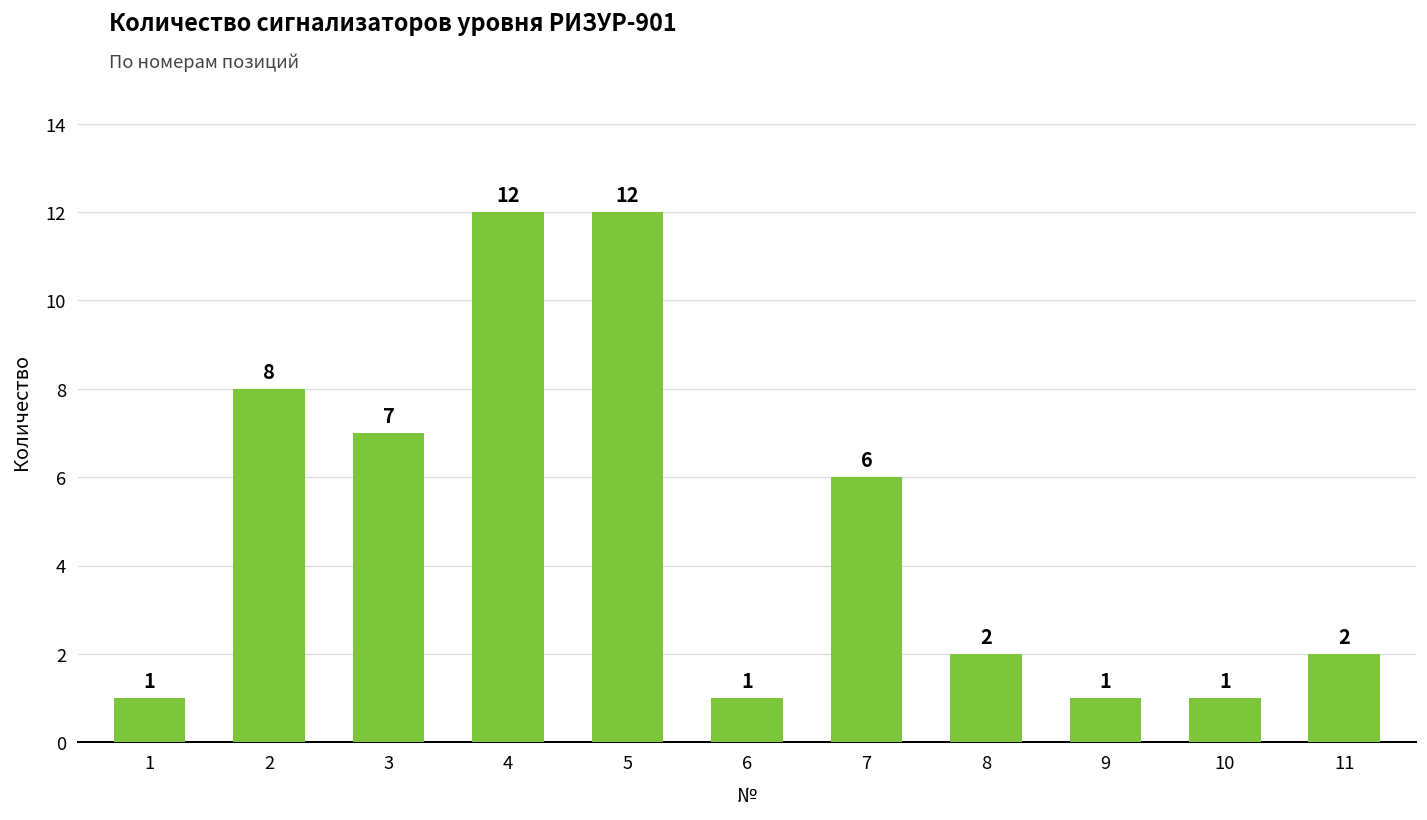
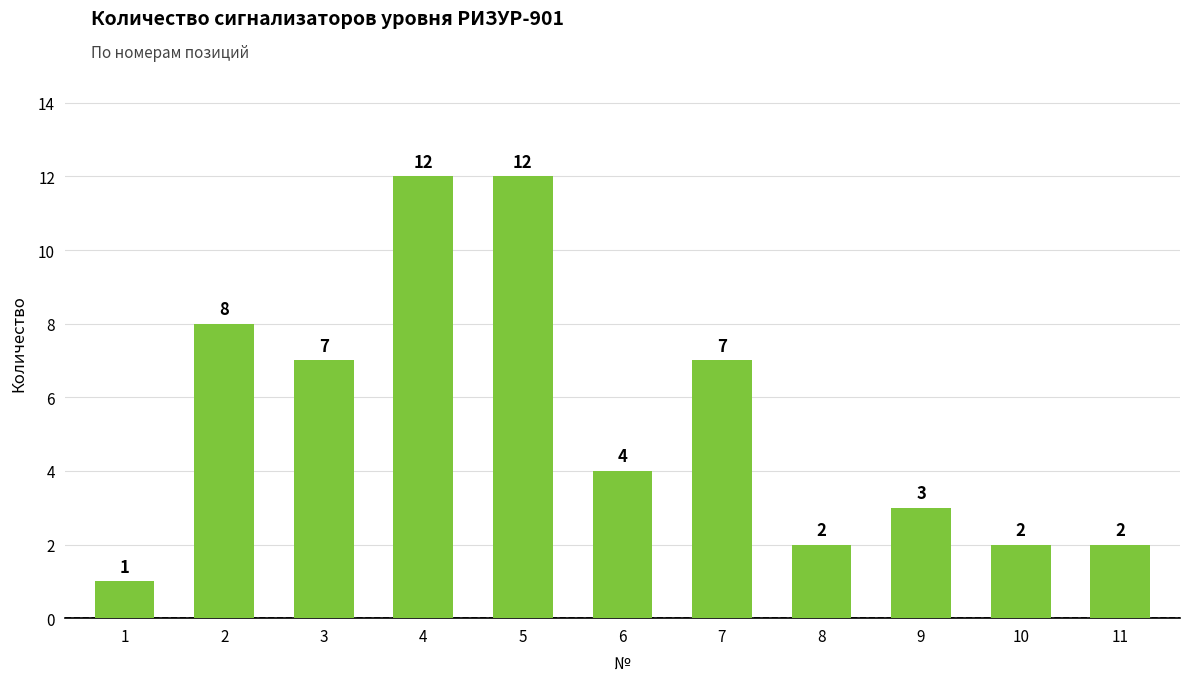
  {
    "1": 1,
    "2": 8,
    "3": 7,
    "4": 12,
    "5": 12,
-   "6": 1,
-   "7": 6,
+   "6": 4,
+   "7": 7,
    "8": 2,
-   "9": 1,
-   "10": 1,
+   "9": 3,
+   "10": 2,
    "11": 2
  }
